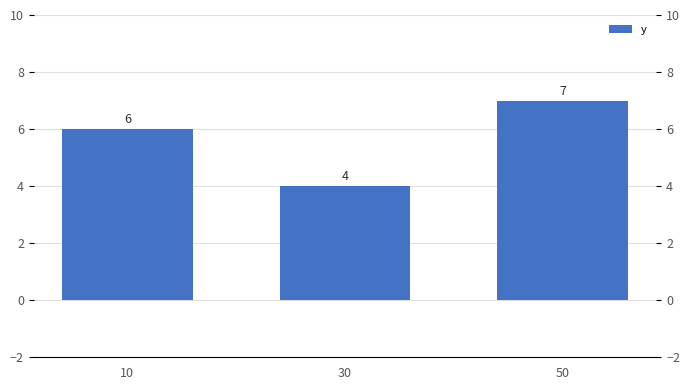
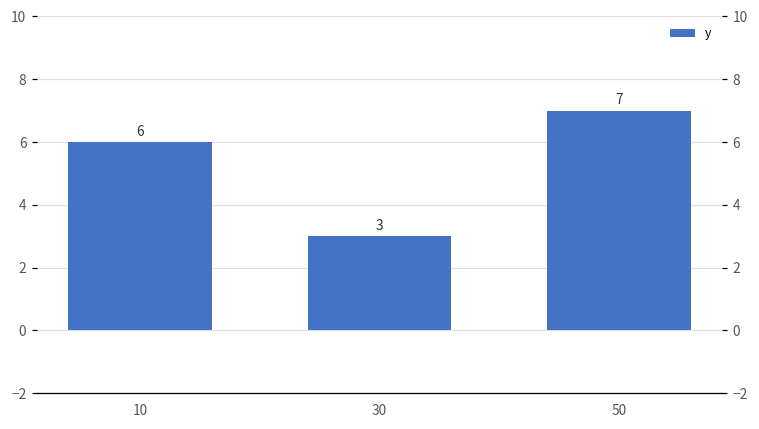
  {
    "10": 6,
-   "30": 4,
+   "30": 3,
    "50": 7
  }
